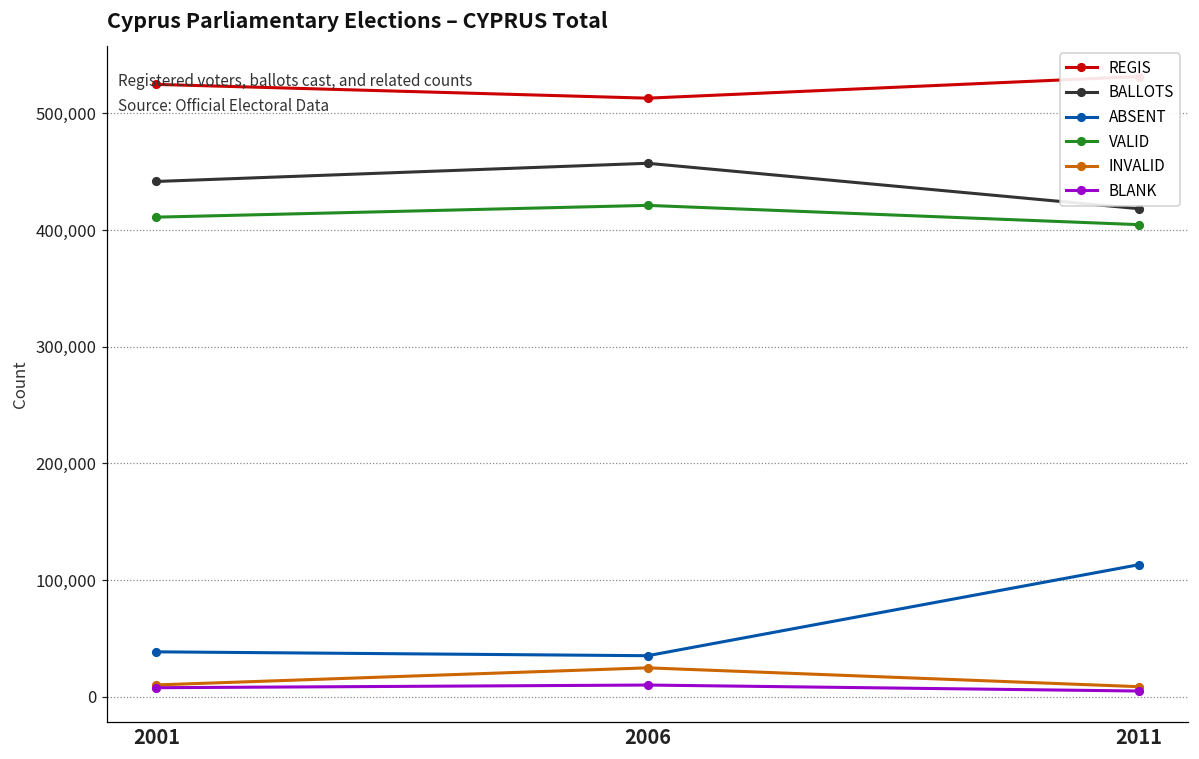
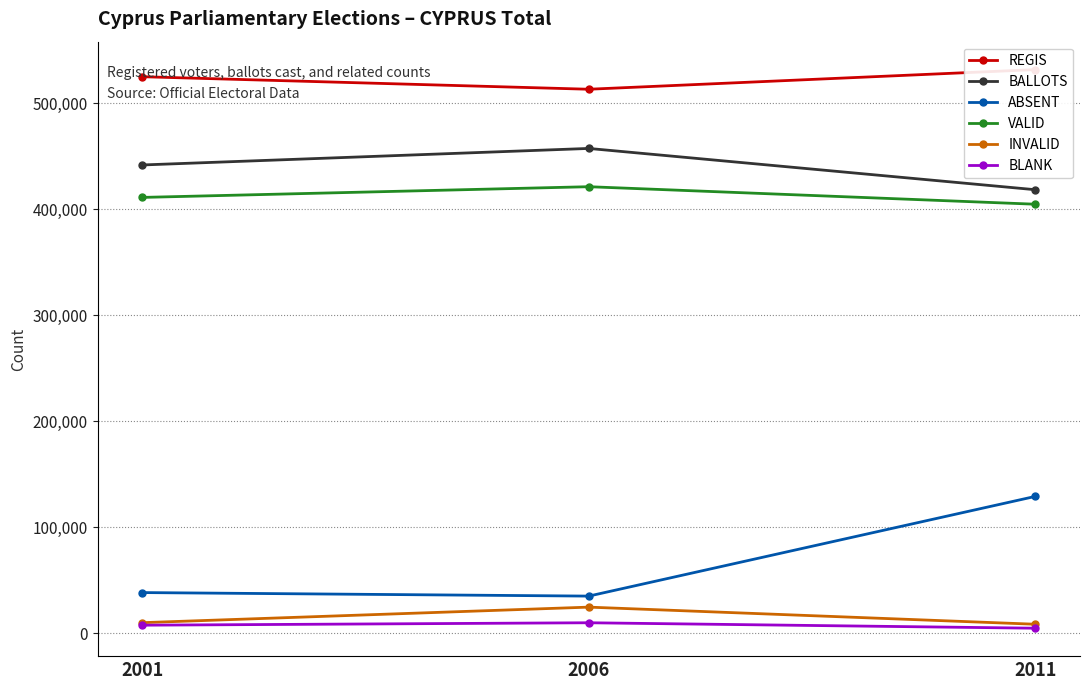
  {
    "REGIS": {
      "2001": "525,000",
      "2006": "513,000"
    },
    "BALLOTS": {
      "2001": "442,000",
      "2006": "457,000",
      "2011": "418,000"
    },
    "ABSENT": {
      "2001": "39,000",
      "2006": "35,000",
-     "2011": "113,000"
+     "2011": "129,000"
    },
    "VALID": {
      "2001": "411,000",
      "2006": "421,000",
      "2011": "405,000"
    },
    "INVALID": {
      "2006": "25,000",
      "2011": "9,000"
    },
    "BLANK": {
      "2006": "10,000",
      "2011": "5,000"
    }
  }
